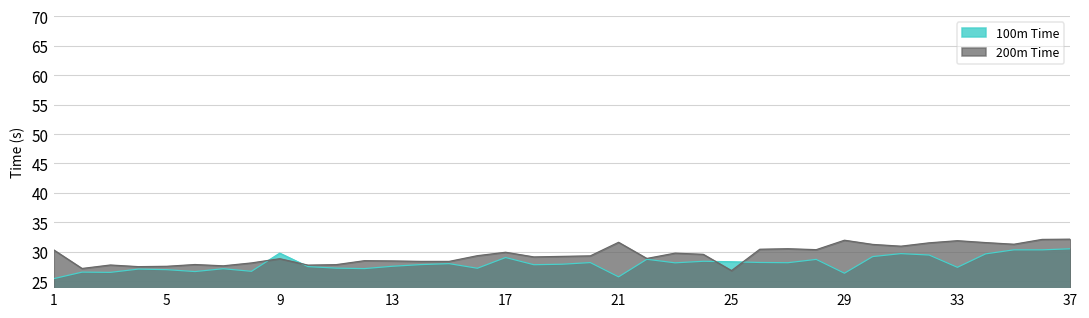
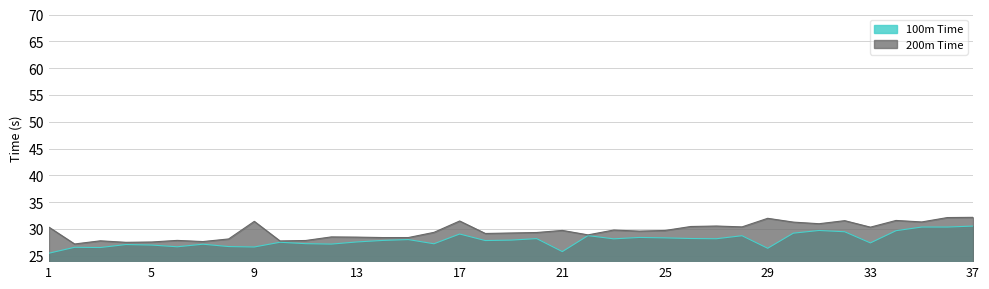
  {
    "100m Time": {
      "1": 25,
      "5": 27,
-     "9": 30,
+     "9": 27,
      "13": 28,
      "17": 29,
      "21": 26,
      "25": 28,
      "29": 26,
      "33": 27,
      "37": 31
    },
    "200m Time": {
      "1": 30,
      "5": 28,
-     "9": 29,
+     "9": 31,
      "13": 28,
-     "17": 30,
-     "21": 32,
-     "25": 27,
+     "17": 31,
+     "21": 30,
+     "25": 30,
      "29": 32,
-     "33": 32,
+     "33": 30,
      "37": 32
    }
  }
